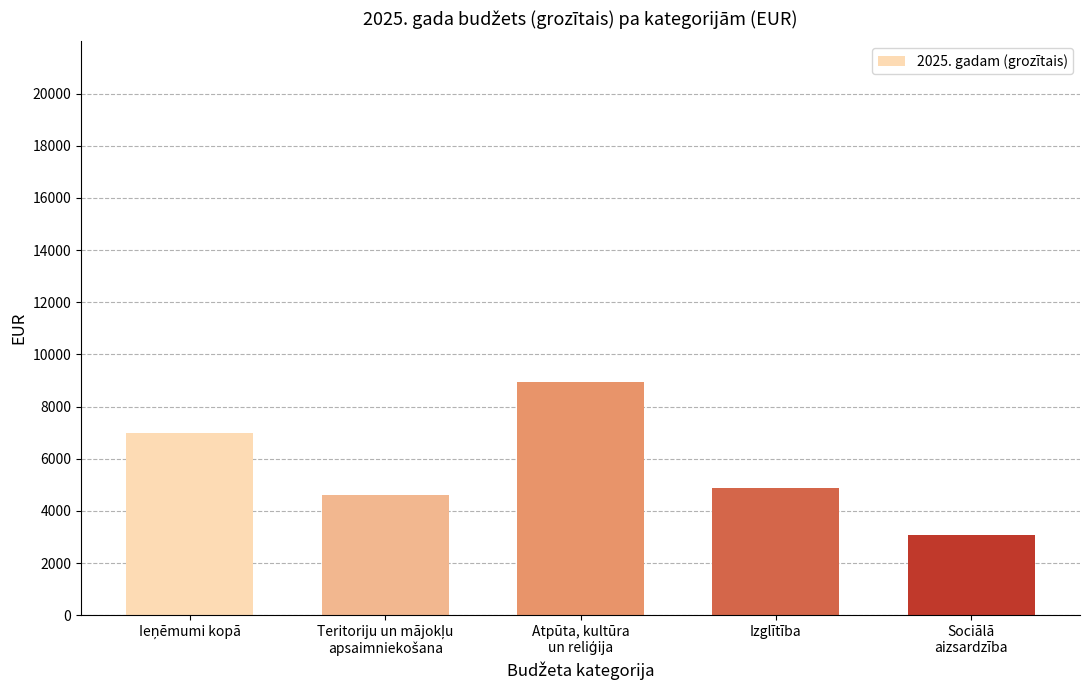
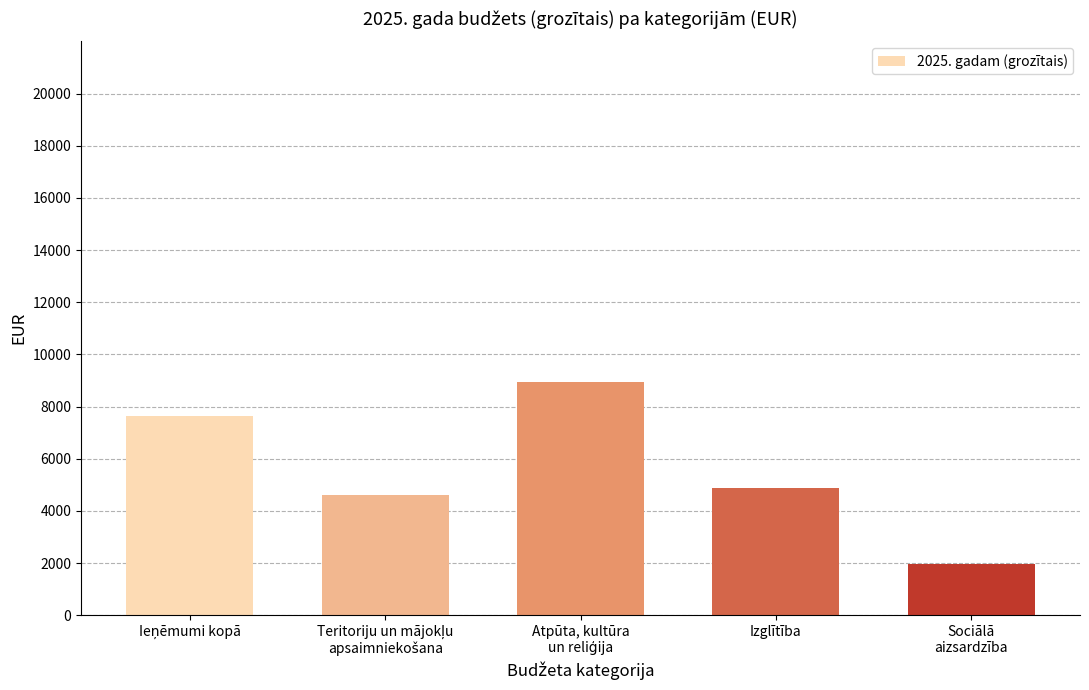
  {
-   "Ieņēmumi kopā": 7000,
+   "Ieņēmumi kopā": 7600,
    "Teritoriju un mājokļu apsaimniekošana": 4600,
    "Atpūta, kultūra un reliģija": 9000,
    "Izglītība": 4900,
-   "Sociālā aizsardzība": 3100
+   "Sociālā aizsardzība": 1900
  }
